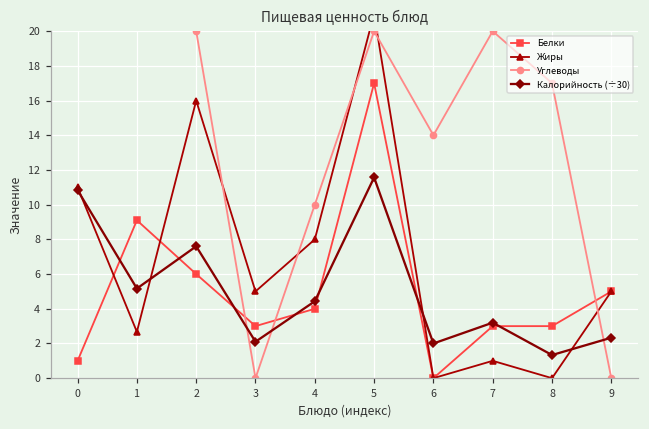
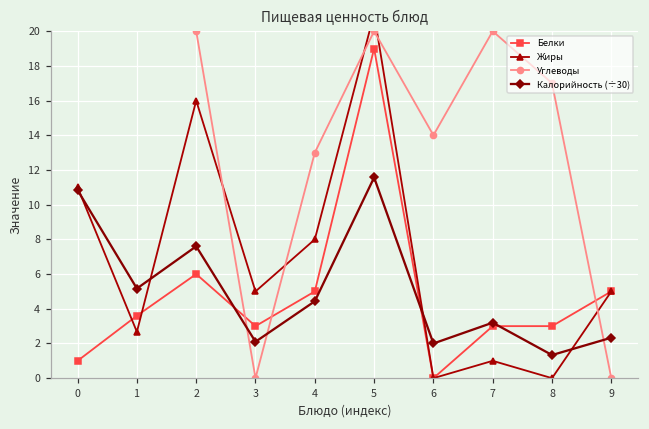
  {
    "Белки": {
      "0": 1.0,
-     "1": 9.1,
+     "1": 3.6,
      "2": 6.0,
      "3": 3.0,
-     "4": 4,
-     "5": 17,
+     "4": 5,
+     "5": 19,
      "7": 3.0,
      "8": 3.0
    },
    "Углеводы": {
      "2": 20,
      "3": 0,
-     "4": 10,
+     "4": 13,
      "5": 20,
      "6": 14,
      "7": 20,
      "9": 0
    }
  }
